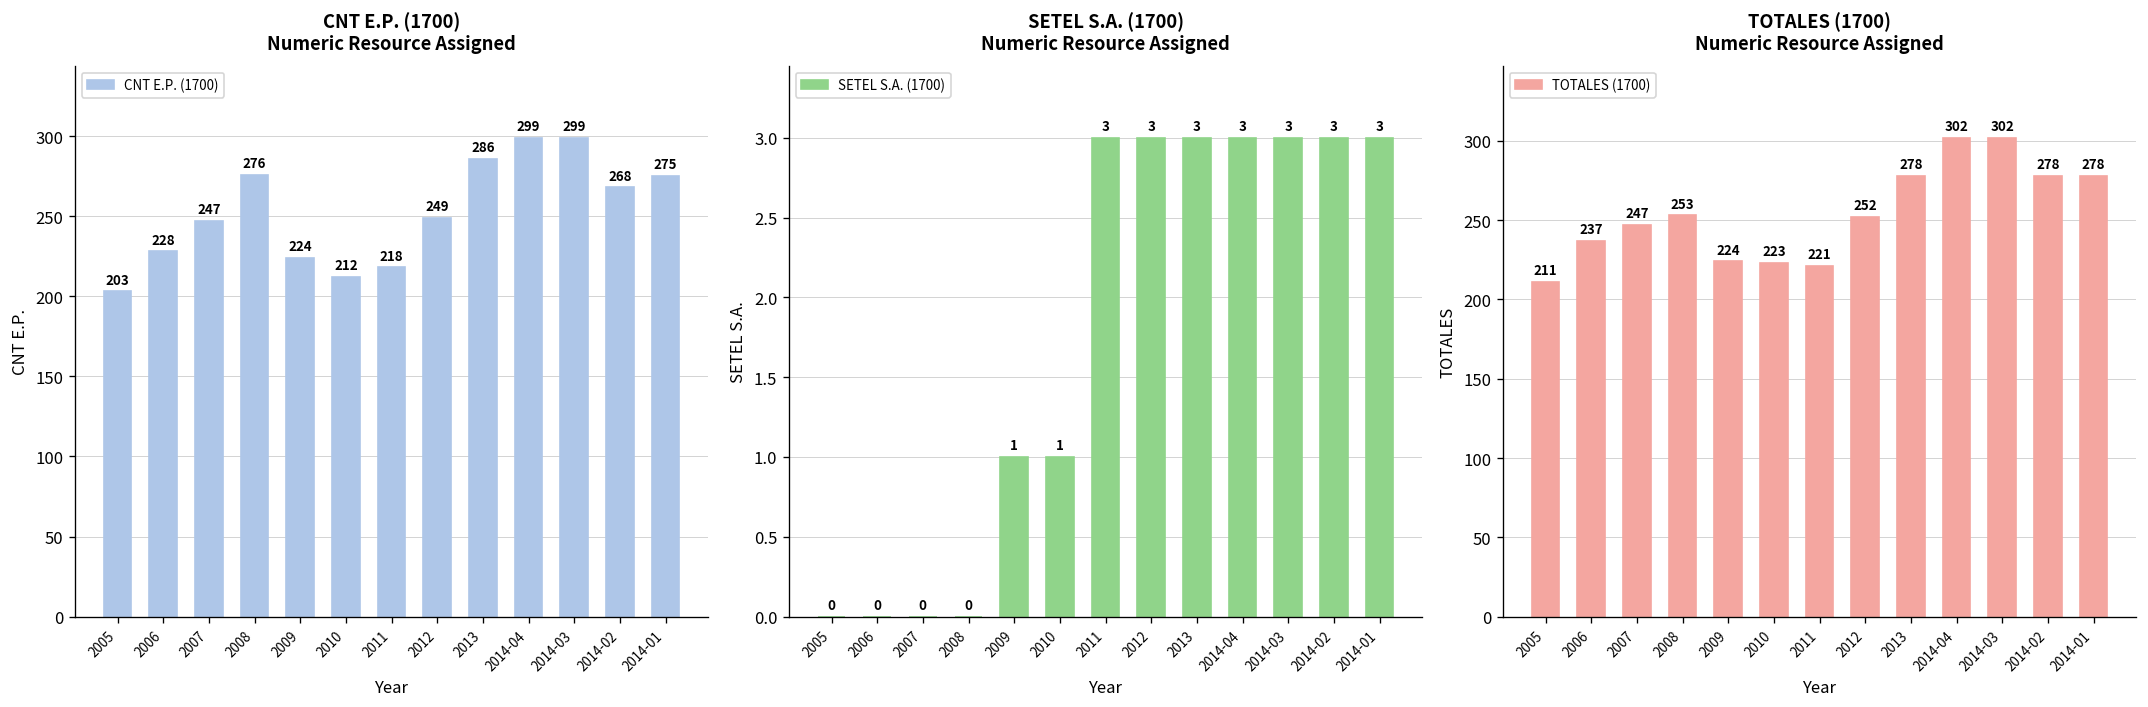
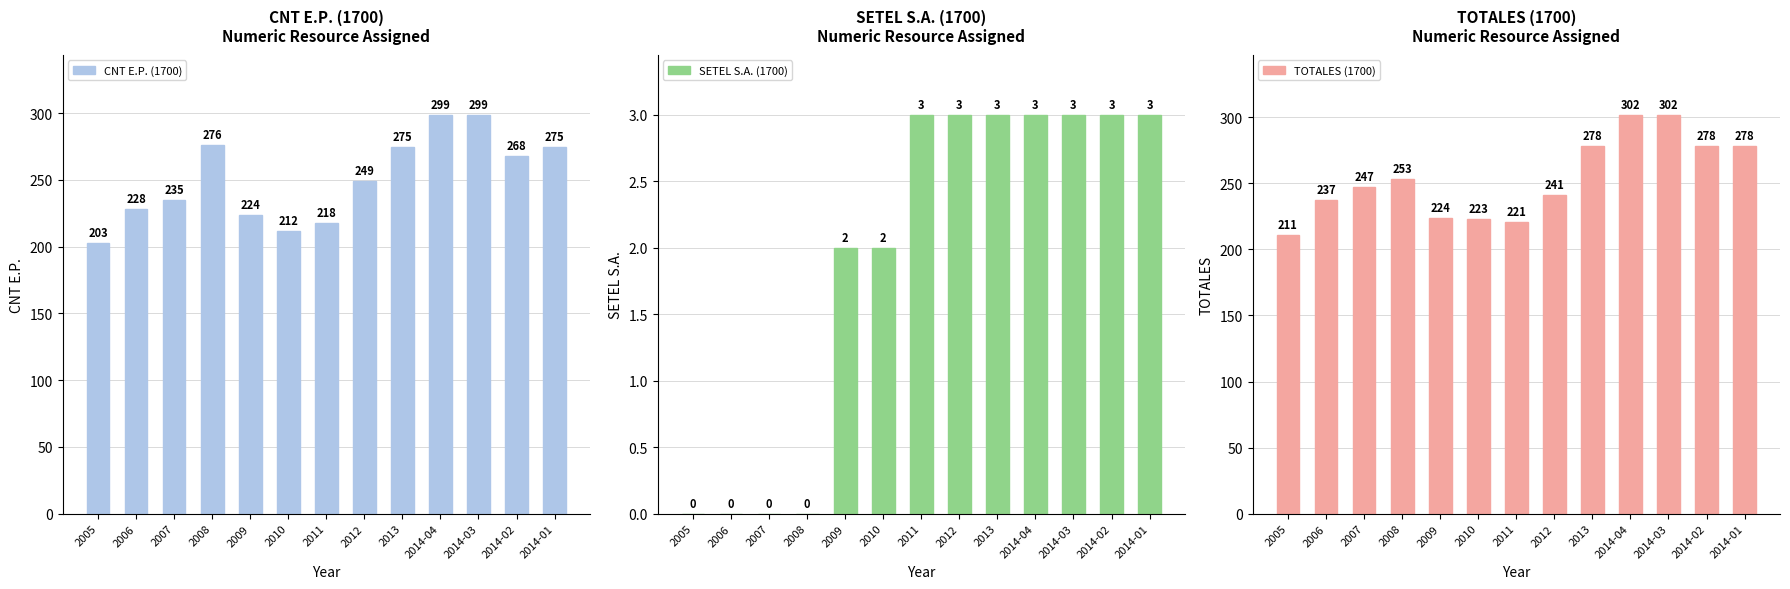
  {
    "CNT E.P. (1700) Numeric Resource Assigned": {
      "2005": 203,
      "2006": 228,
-     "2007": 247,
+     "2007": 235,
      "2008": 276,
      "2009": 224,
      "2010": 212,
      "2011": 218,
      "2012": 249,
-     "2013": 286,
+     "2013": 275,
      "2014-04": 299,
      "2014-03": 299,
      "2014-02": 268,
      "2014-01": 275
    },
    "SETEL S.A. (1700) Numeric Resource Assigned": {
      "2005": 0,
      "2006": 0,
      "2007": 0,
      "2008": 0,
-     "2009": 1,
-     "2010": 1,
+     "2009": 2,
+     "2010": 2,
      "2011": 3,
      "2012": 3,
      "2013": 3,
      "2014-04": 3,
      "2014-03": 3,
      "2014-02": 3,
      "2014-01": 3
    },
    "TOTALES (1700) Numeric Resource Assigned": {
      "2005": 211,
      "2006": 237,
      "2007": 247,
      "2008": 253,
      "2009": 224,
      "2010": 223,
      "2011": 221,
-     "2012": 252,
+     "2012": 241,
      "2013": 278,
      "2014-04": 302,
      "2014-03": 302,
      "2014-02": 278,
      "2014-01": 278
    }
  }
